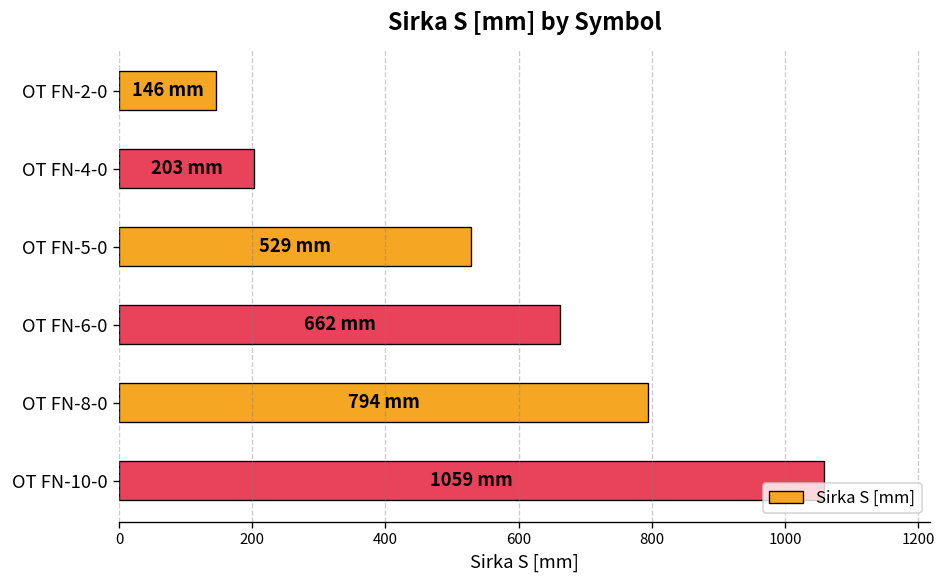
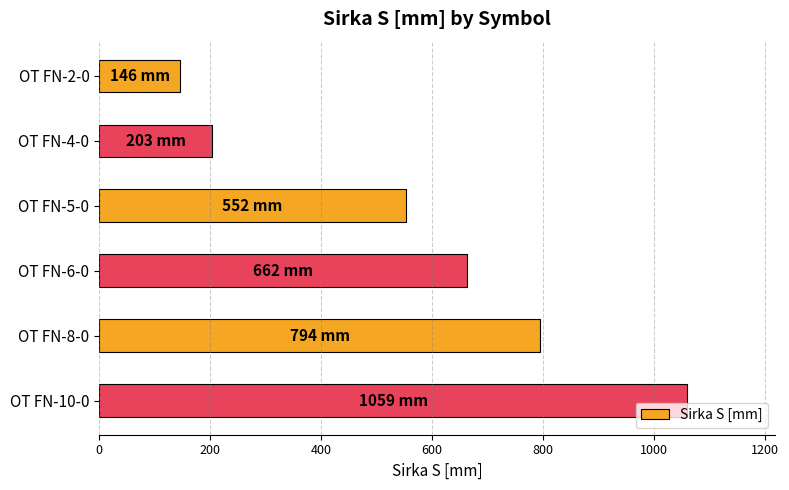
  {
    "OT FN-2-0": 146,
    "OT FN-4-0": 203,
-   "OT FN-5-0": 529,
+   "OT FN-5-0": 552,
    "OT FN-6-0": 662,
    "OT FN-8-0": 794,
    "OT FN-10-0": 1059
  }
